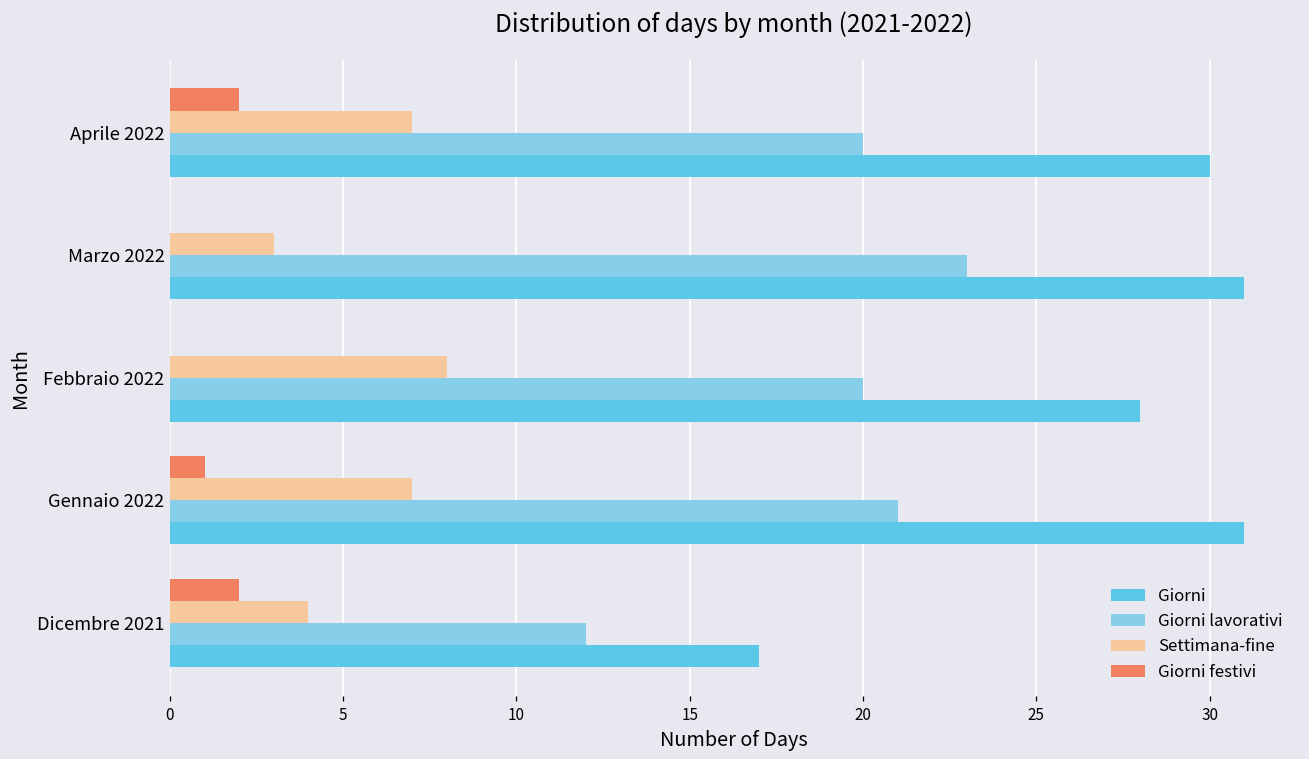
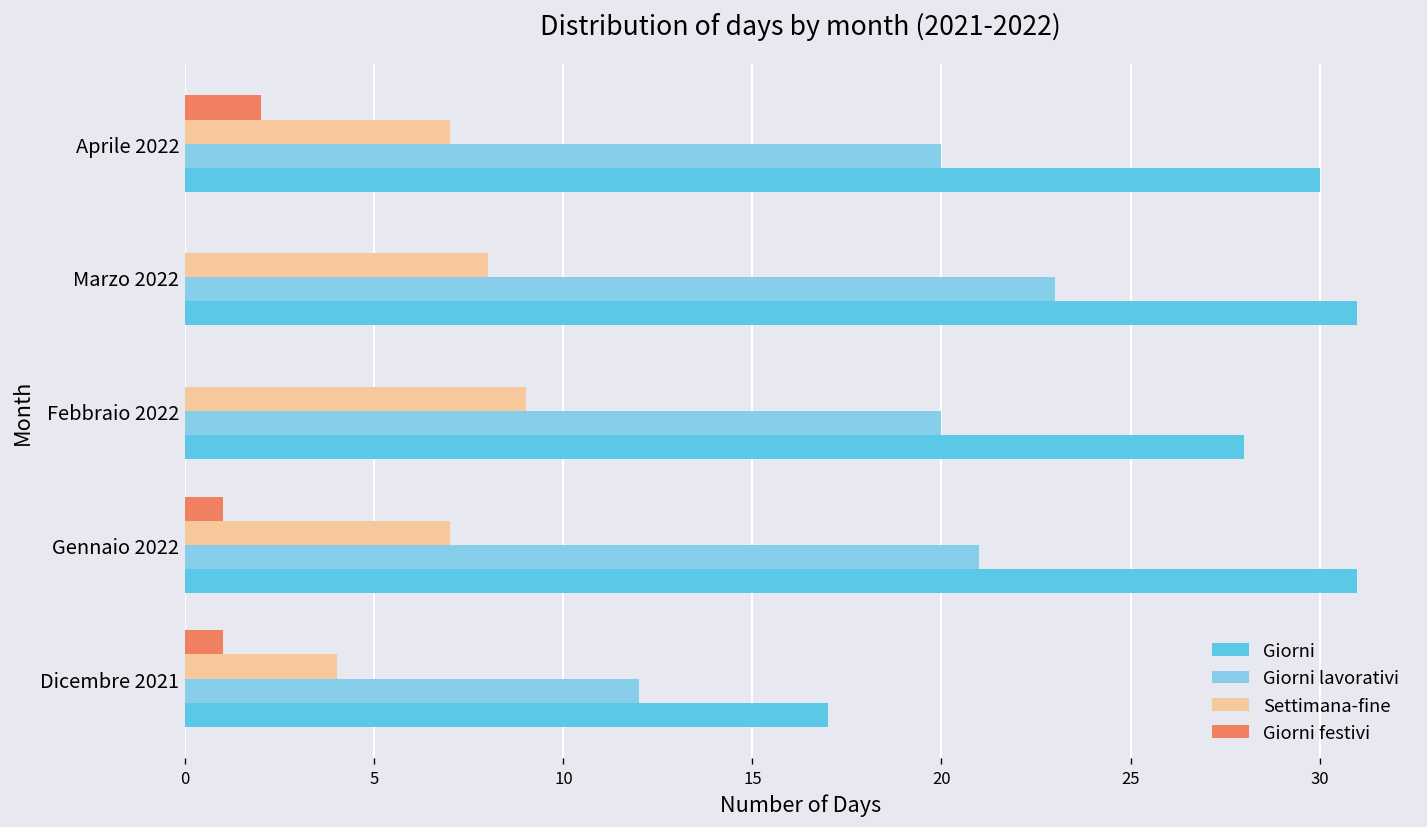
  {
    "Settimana-fine": {
      "Aprile 2022": 7,
-     "Marzo 2022": 3,
-     "Febbraio 2022": 8,
+     "Marzo 2022": 8,
+     "Febbraio 2022": 9,
      "Gennaio 2022": 7,
      "Dicembre 2021": 4
    },
    "Giorni festivi": {
      "Aprile 2022": 2,
      "Marzo 2022": 0,
      "Febbraio 2022": 0,
      "Gennaio 2022": 1,
-     "Dicembre 2021": 2
+     "Dicembre 2021": 1
    }
  }
